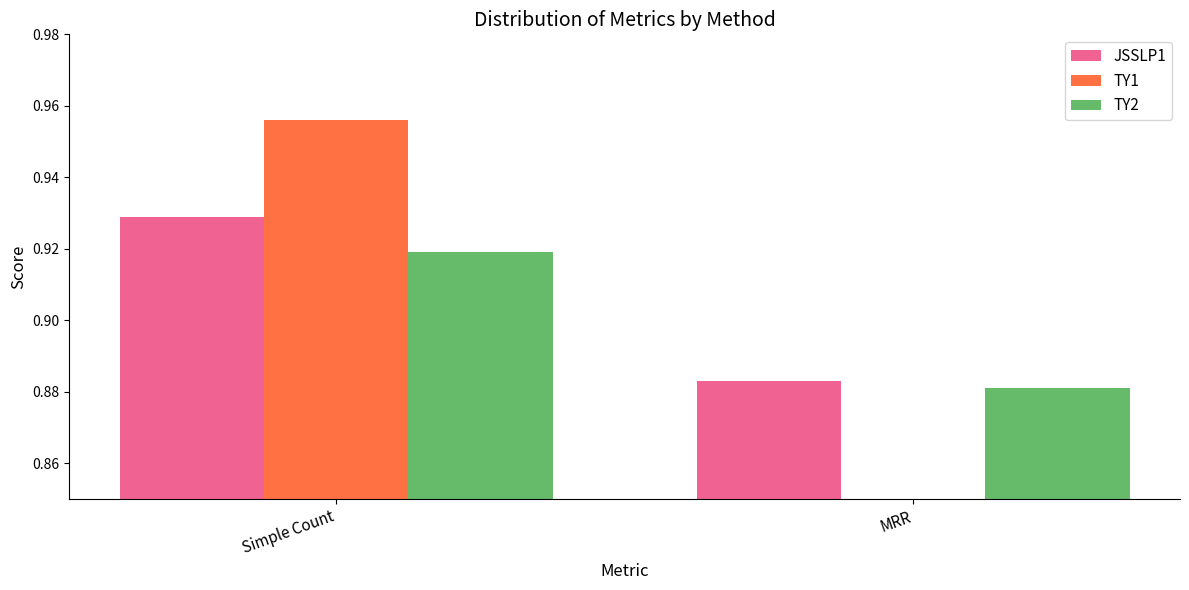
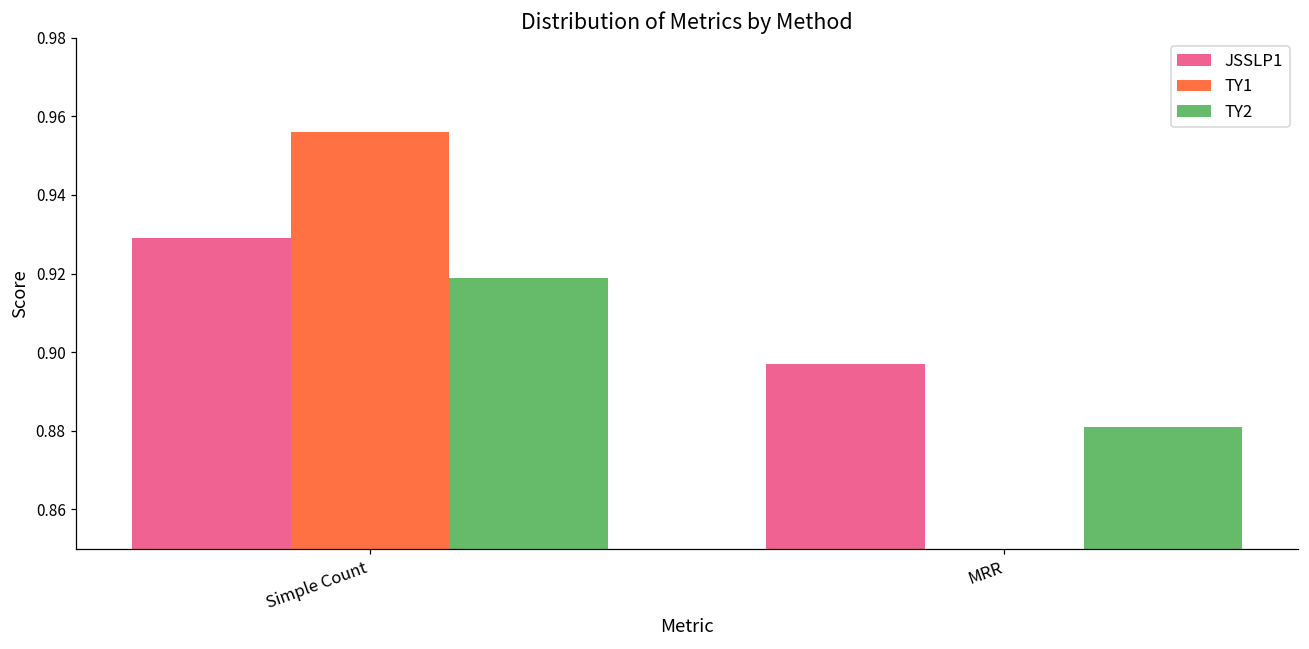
  {
    "JSSLP1": {
      "Simple Count": 0.929,
-     "MRR": 0.883
+     "MRR": 0.897
    },
    "TY1": {
      "Simple Count": 0.956
    },
    "TY2": {
      "Simple Count": 0.919,
      "MRR": 0.881
    }
  }
